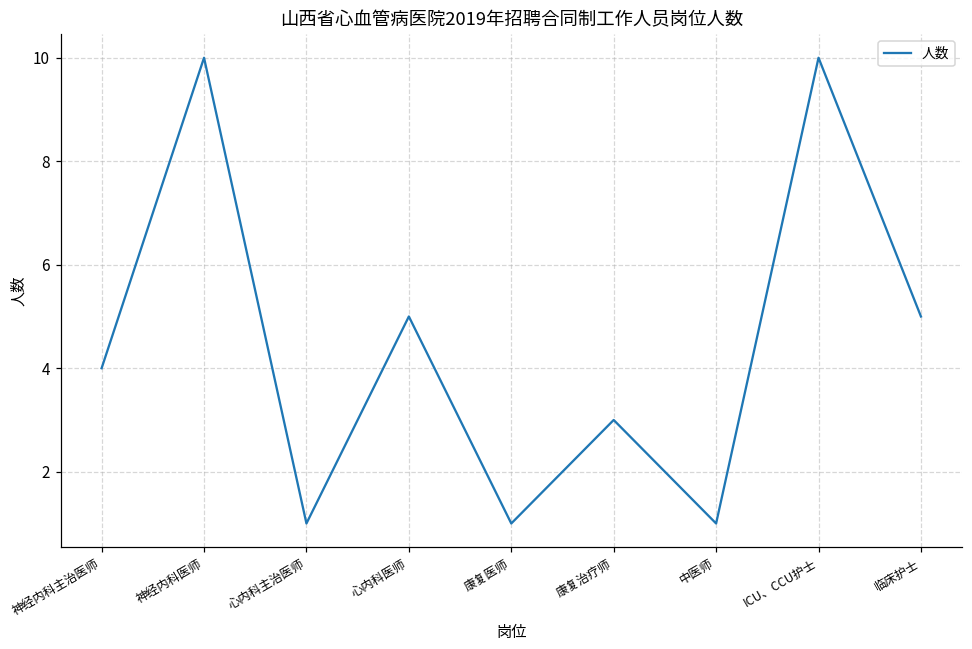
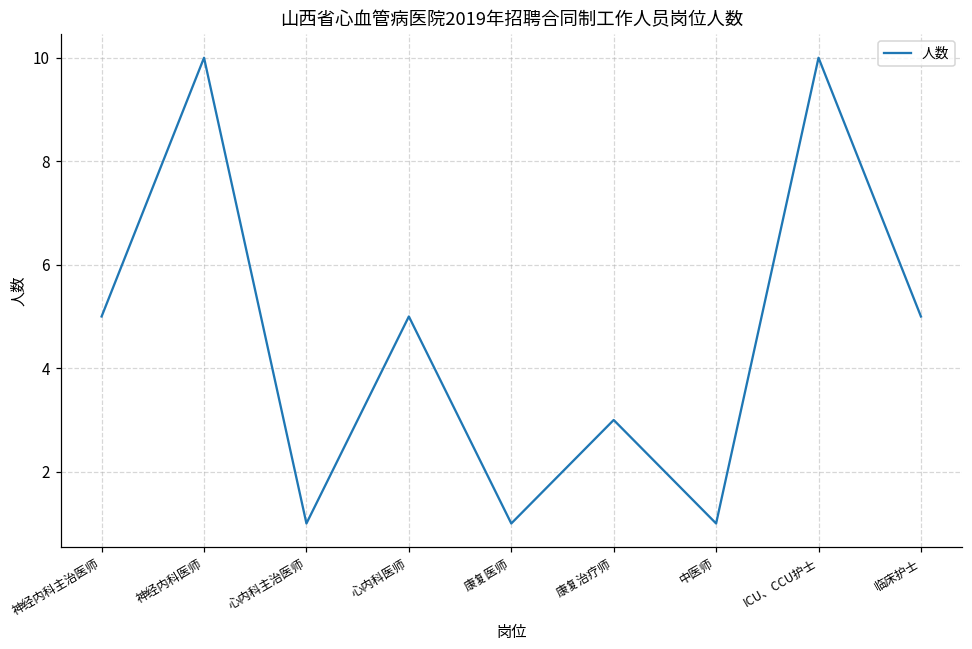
  {
-   "神经内科主治医师": 4,
+   "神经内科主治医师": 5,
    "神经内科医师": 10,
    "心内科主治医师": 1,
    "心内科医师": 5,
    "康复医师": 1,
    "康复治疗师": 3,
    "中医师": 1,
    "ICU、CCU护士": 10,
    "临床护士": 5
  }
